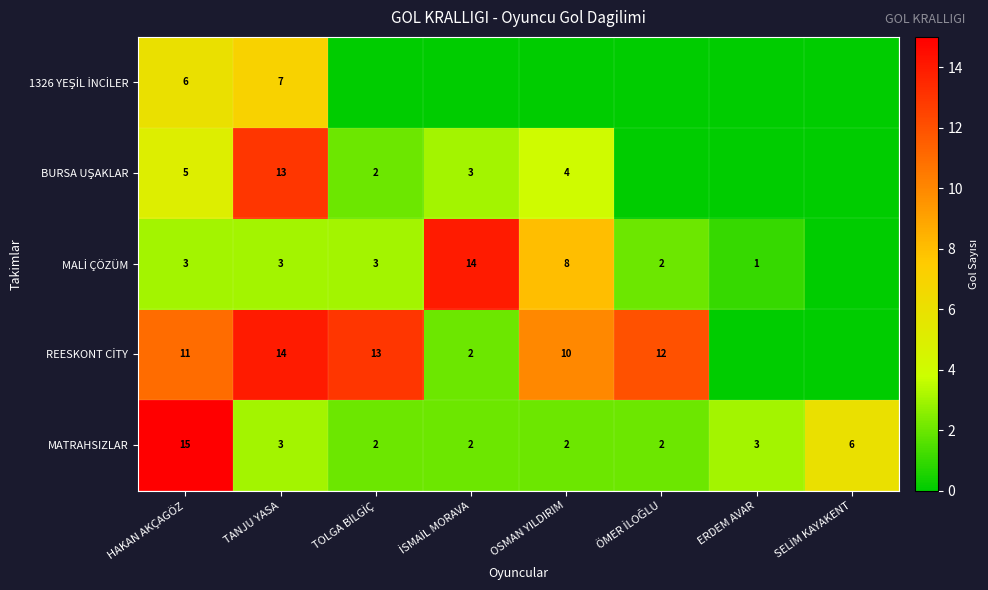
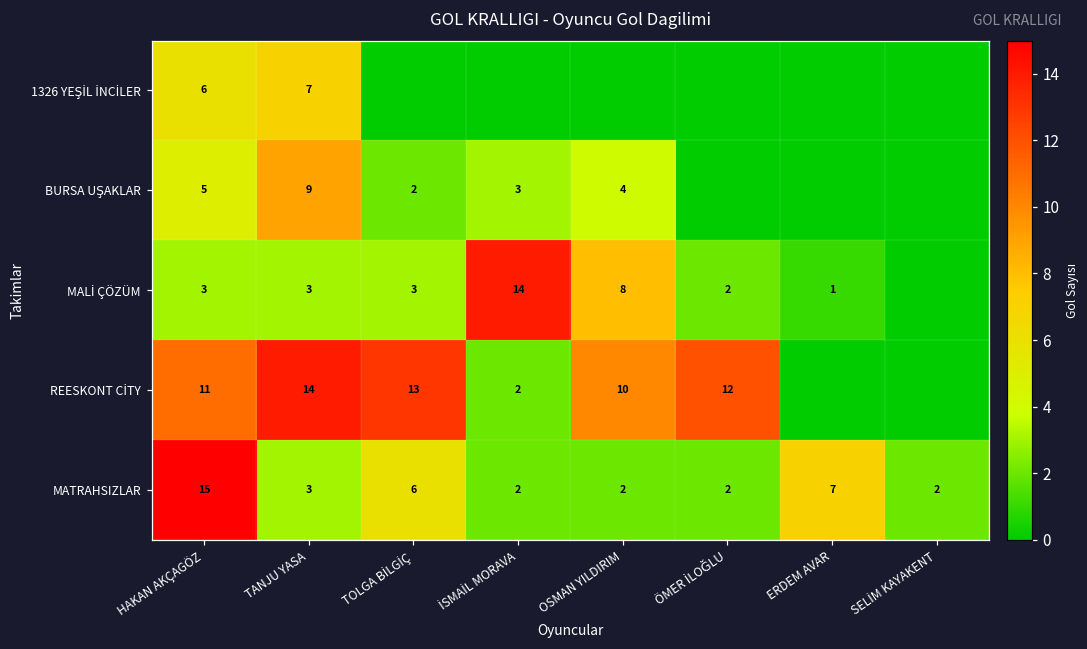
  {
    "1326 YEŞİL İNCİLER": {
      "HAKAN AKÇAGÖZ": 6,
      "TANJU YASA": 7
    },
    "BURSA UŞAKLAR": {
      "HAKAN AKÇAGÖZ": 5,
-     "TANJU YASA": 13,
+     "TANJU YASA": 9,
      "TOLGA BİLGİÇ": 2,
      "İSMAİL MORAVA": 3,
      "OSMAN YILDIRIM": 4
    },
    "MALİ ÇÖZÜM": {
      "HAKAN AKÇAGÖZ": 3,
      "TANJU YASA": 3,
      "TOLGA BİLGİÇ": 3,
      "İSMAİL MORAVA": 14,
      "OSMAN YILDIRIM": 8,
      "ÖMER İLOĞLU": 2,
      "ERDEM AVAR": 1
    },
    "REESKONT CİTY": {
      "HAKAN AKÇAGÖZ": 11,
      "TANJU YASA": 14,
      "TOLGA BİLGİÇ": 13,
      "İSMAİL MORAVA": 2,
      "OSMAN YILDIRIM": 10,
      "ÖMER İLOĞLU": 12
    },
    "MATRAHSIZLAR": {
      "HAKAN AKÇAGÖZ": 15,
      "TANJU YASA": 3,
-     "TOLGA BİLGİÇ": 2,
+     "TOLGA BİLGİÇ": 6,
      "İSMAİL MORAVA": 2,
      "OSMAN YILDIRIM": 2,
      "ÖMER İLOĞLU": 2,
-     "ERDEM AVAR": 3,
-     "SELİM KAYAKENT": 6
+     "ERDEM AVAR": 7,
+     "SELİM KAYAKENT": 2
    }
  }
